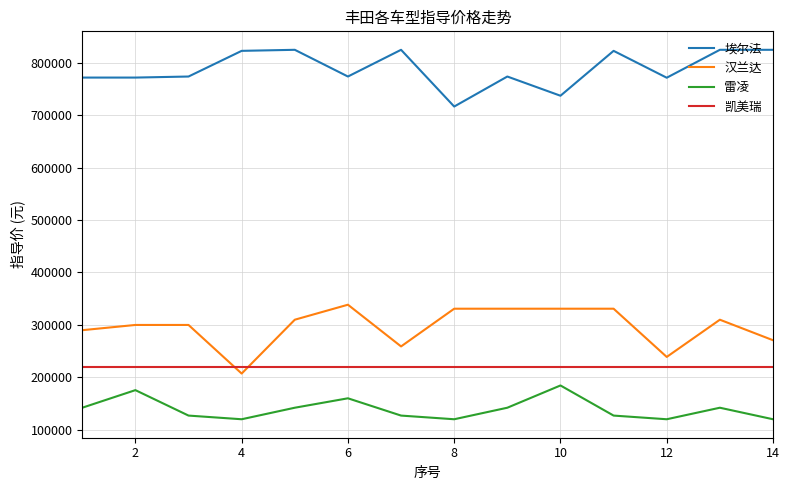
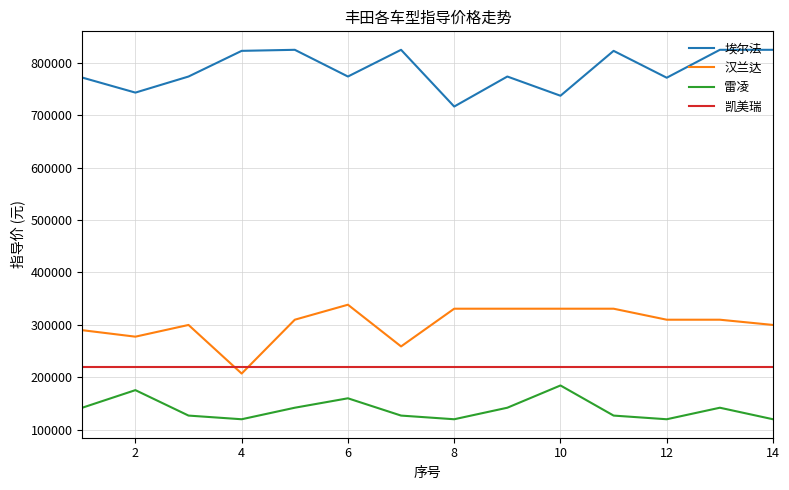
  {
    "埃尔法": {
-     "2": 770000,
+     "2": 740000,
      "4": 820000,
      "6": 770000,
      "8": 720000,
      "10": 740000,
      "12": 770000,
      "14": 830000
    },
    "汉兰达": {
-     "2": 300000,
+     "2": 280000,
      "4": 210000,
      "6": 340000,
      "8": 330000,
      "10": 330000,
-     "12": 240000,
-     "14": 270000
+     "12": 310000,
+     "14": 300000
    },
    "雷凌": {
      "2": 180000,
      "4": 120000,
      "6": 160000,
      "8": 120000,
      "10": 180000,
      "12": 120000,
      "14": 120000
    },
    "凯美瑞": {
      "2": 220000,
      "4": 220000,
      "6": 220000,
      "8": 220000,
      "10": 220000,
      "12": 220000,
      "14": 220000
    }
  }
